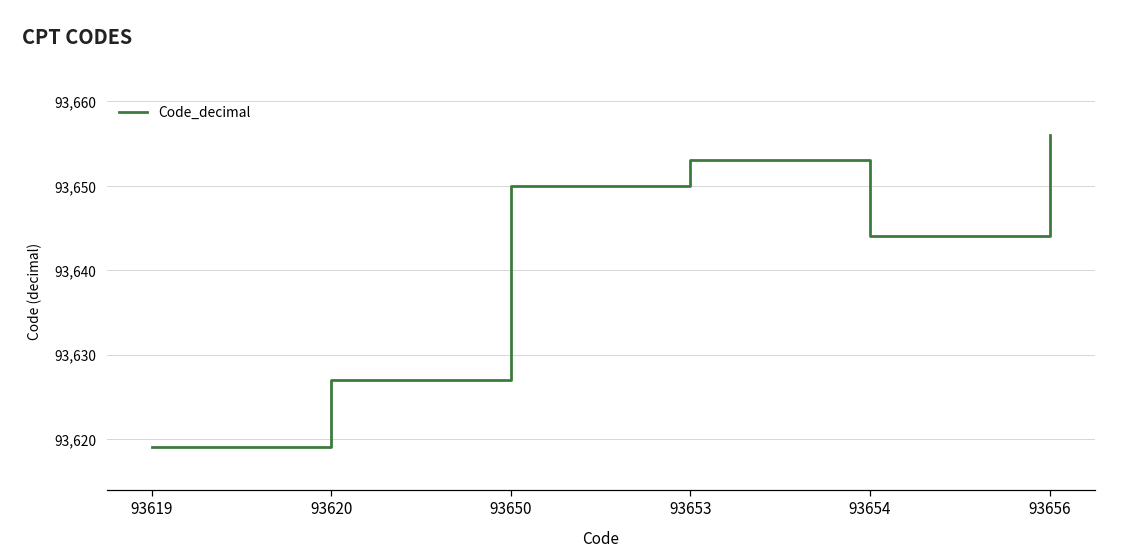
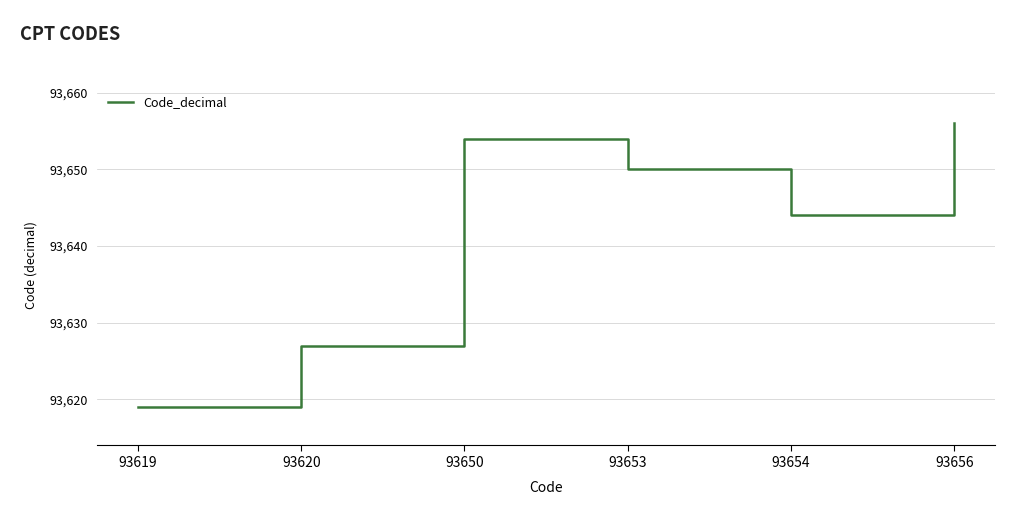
  {
    "93619": "93,619",
    "93620": "93,627",
-   "93650": "93,650",
-   "93653": "93,653",
+   "93650": "93,654",
+   "93653": "93,650",
    "93654": "93,644",
    "93656": "93,656"
  }
